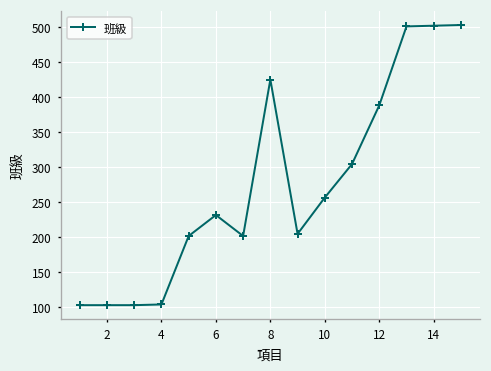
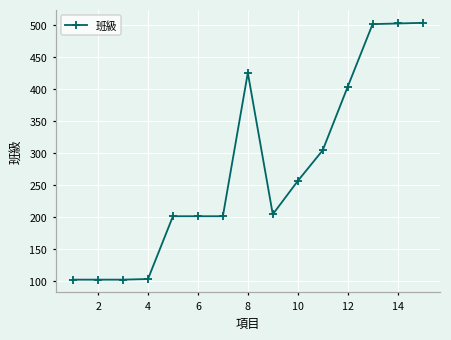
  {
    "2": 100,
    "4": 100,
-   "6": 230,
+   "6": 200,
    "8": 430,
    "10": 260,
-   "12": 390,
+   "12": 400,
    "14": 500
  }
